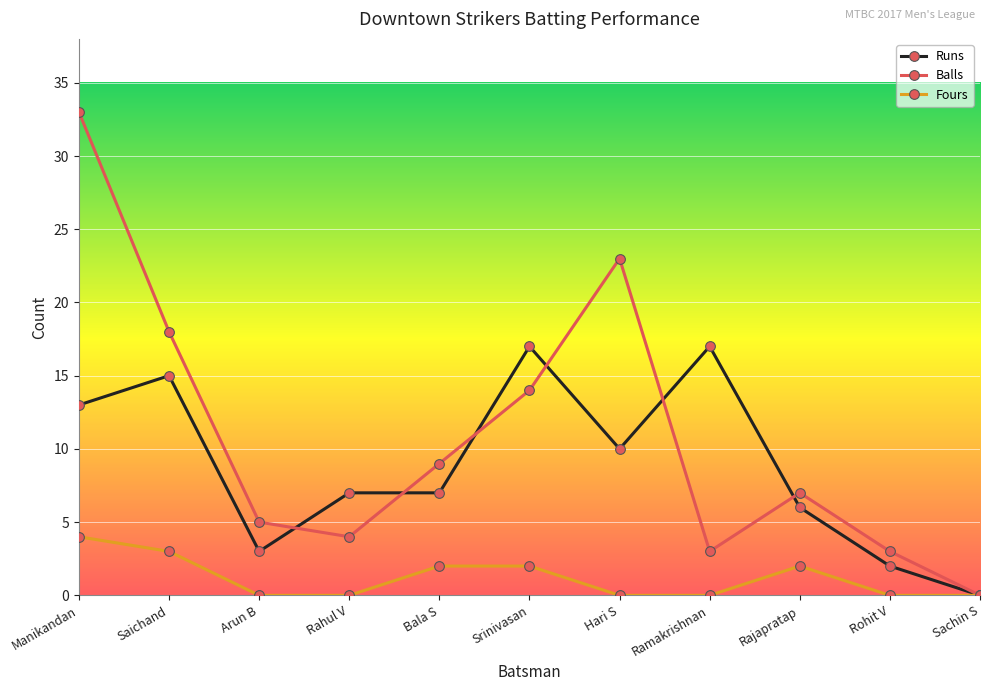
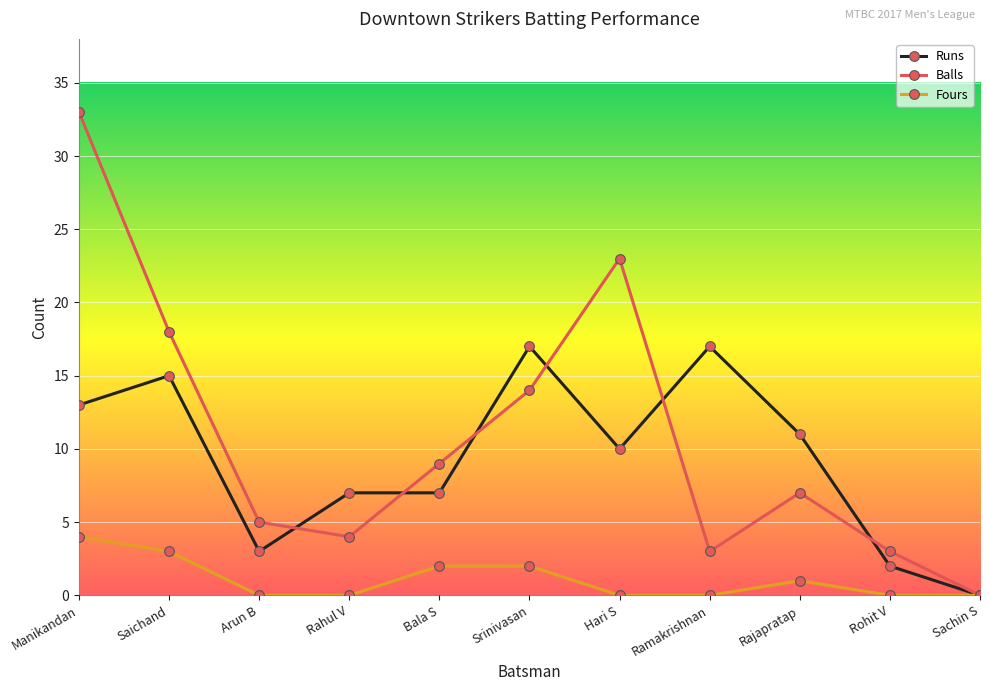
  {
    "Runs": {
      "Manikandan": 13,
      "Saichand": 15,
      "Arun B": 3,
      "Rahul V": 7,
      "Bala S": 7,
      "Srinivasan": 17,
      "Hari S": 10,
      "Ramakrishnan": 17,
-     "Rajapratap": 6,
+     "Rajapratap": 11,
      "Rohit V": 2
    },
    "Balls": {
      "Manikandan": 33,
      "Saichand": 18,
      "Arun B": 5,
      "Rahul V": 4,
      "Bala S": 9,
      "Srinivasan": 14,
      "Hari S": 23,
      "Ramakrishnan": 3,
      "Rajapratap": 7,
      "Rohit V": 3
    },
    "Fours": {
      "Manikandan": 4,
      "Saichand": 3,
      "Arun B": 0,
      "Rahul V": 0,
      "Bala S": 2,
      "Srinivasan": 2,
      "Hari S": 0,
      "Ramakrishnan": 0,
-     "Rajapratap": 2,
+     "Rajapratap": 1,
      "Rohit V": 0
    }
  }
